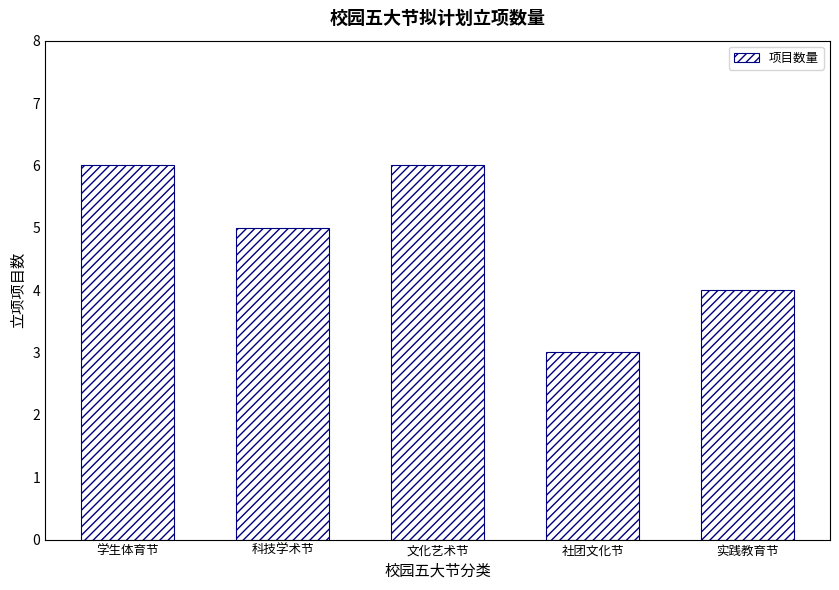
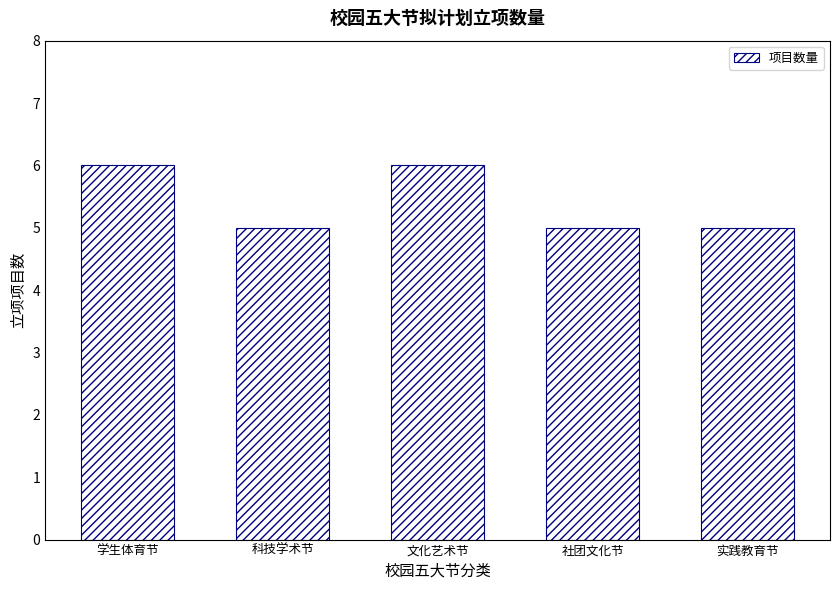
  {
    "学生体育节": 6,
    "科技学术节": 5,
    "文化艺术节": 6,
-   "社团文化节": 3,
-   "实践教育节": 4
+   "社团文化节": 5,
+   "实践教育节": 5
  }
